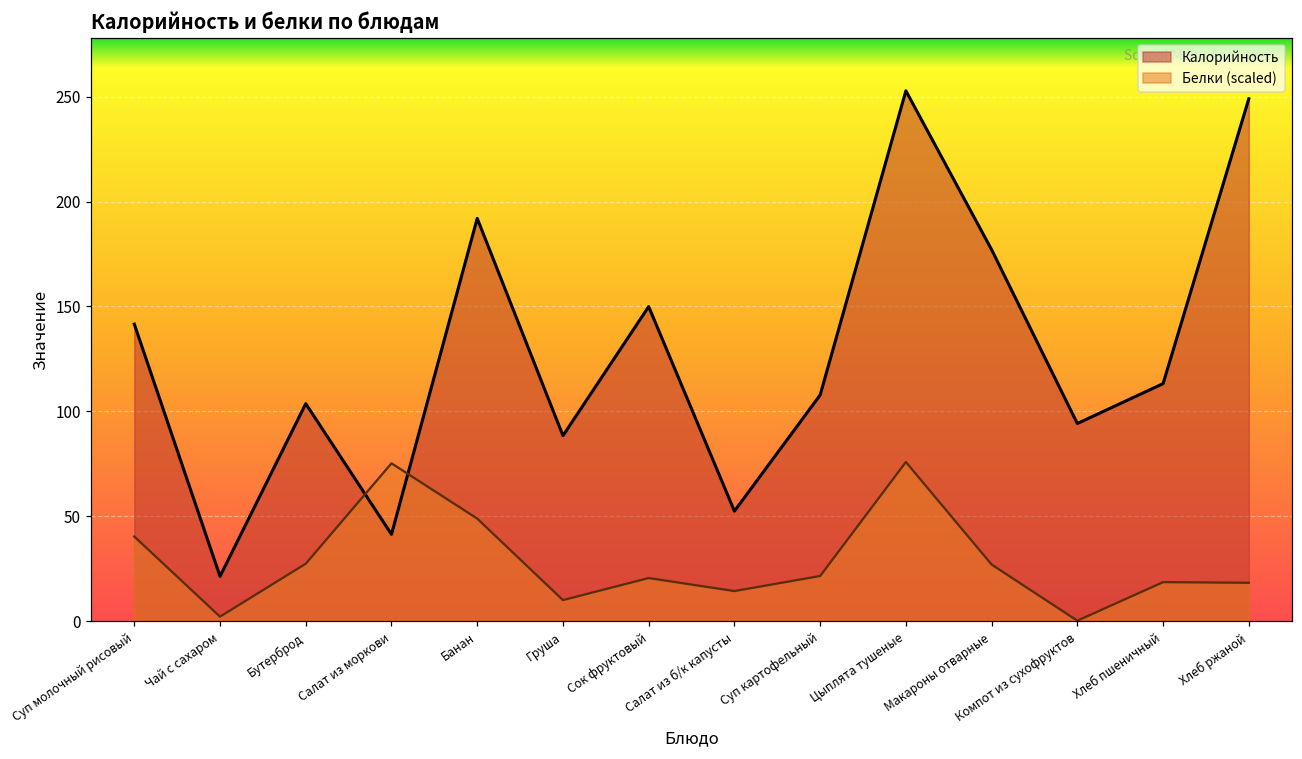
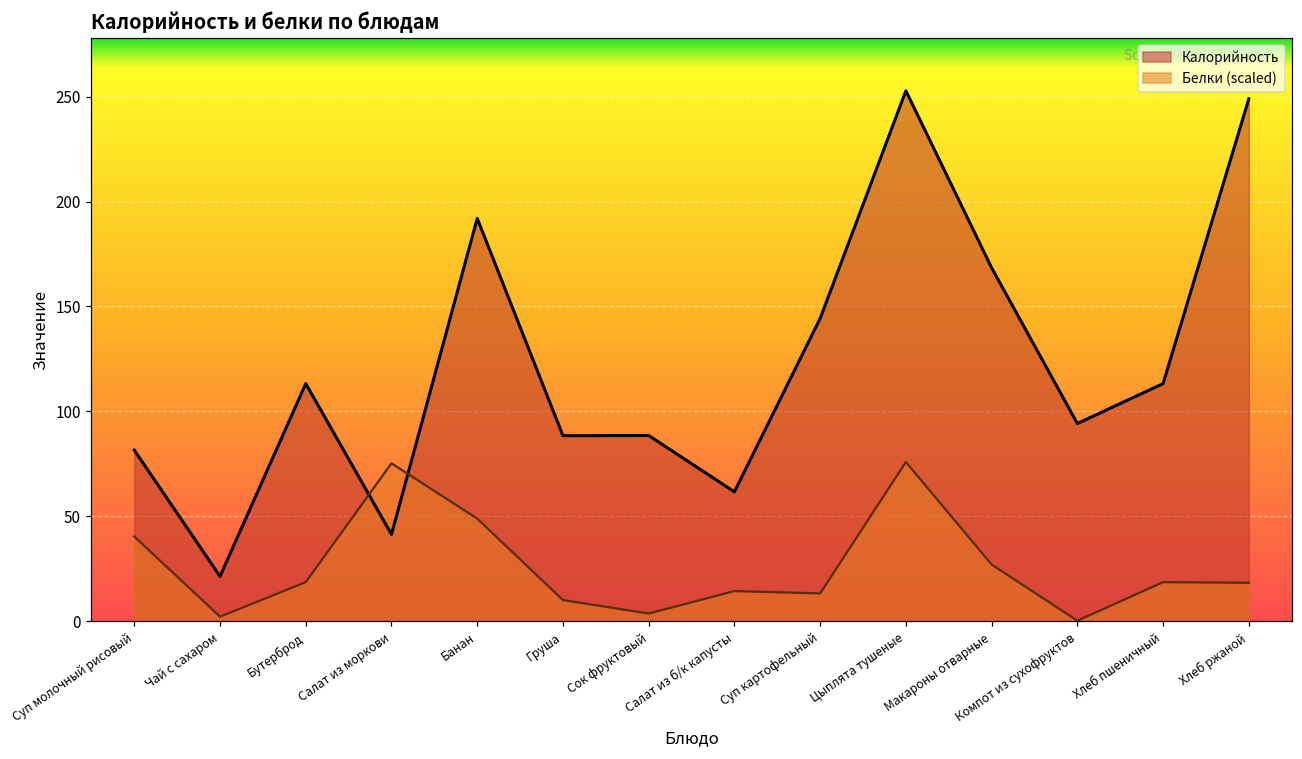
  {
    "Калорийность": {
-     "Суп молочный рисовый": 142,
+     "Суп молочный рисовый": 82,
      "Чай с сахаром": 21,
-     "Бутерброд": 104,
+     "Бутерброд": 113,
      "Салат из моркови": 41,
      "Банан": 192,
      "Груша": 88,
-     "Сок фруктовый": 150,
-     "Салат из б/к капусты": 52,
-     "Суп картофельный": 108,
+     "Сок фруктовый": 88,
+     "Салат из б/к капусты": 62,
+     "Суп картофельный": 144,
      "Цыплята тушеные": 253,
-     "Макароны отварные": 177,
+     "Макароны отварные": 168,
      "Компот из сухофруктов": 94,
      "Хлеб пшеничный": 113,
      "Хлеб ржаной": 249
    },
    "Белки (scaled)": {
      "Суп молочный рисовый": 40,
      "Чай с сахаром": 2,
-     "Бутерброд": 27,
+     "Бутерброд": 19,
      "Салат из моркови": 75,
      "Банан": 49,
      "Груша": 10,
-     "Сок фруктовый": 21,
+     "Сок фруктовый": 4,
      "Салат из б/к капусты": 14,
-     "Суп картофельный": 22,
+     "Суп картофельный": 13,
      "Цыплята тушеные": 76,
      "Макароны отварные": 27,
      "Компот из сухофруктов": 0,
      "Хлеб пшеничный": 19,
      "Хлеб ржаной": 18
    }
  }
